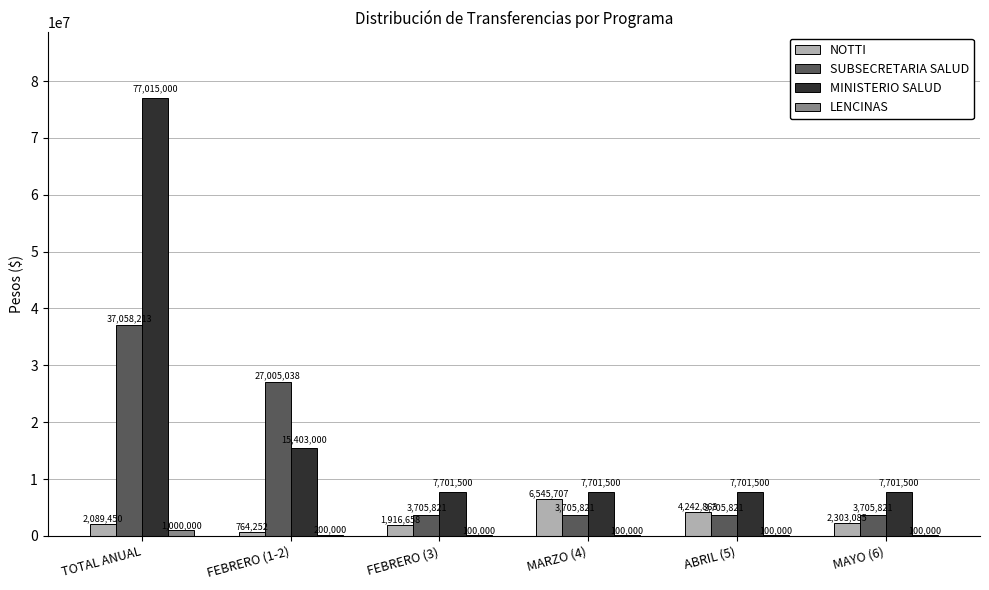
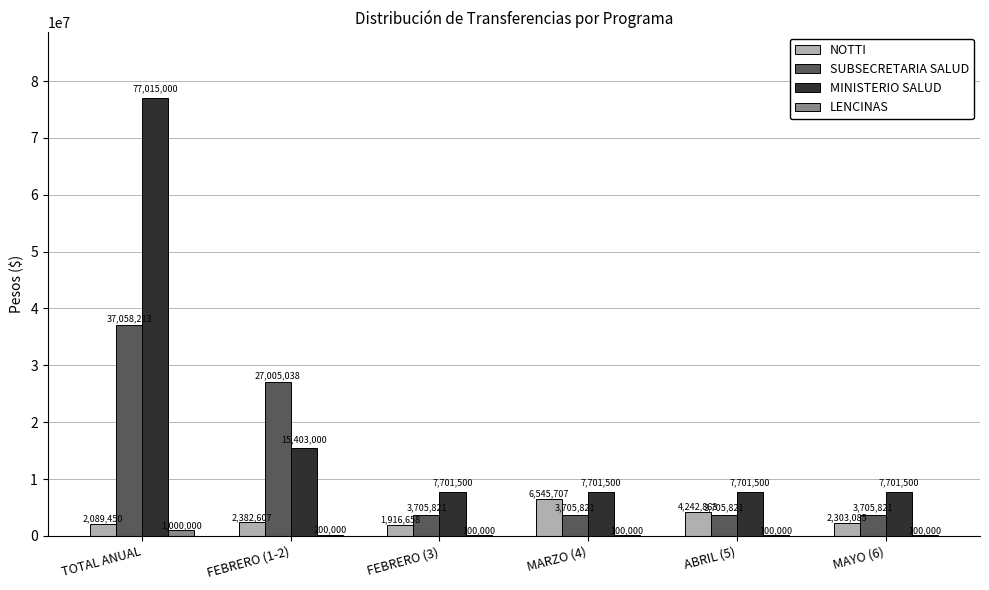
  {
    "NOTTI": {
      "TOTAL ANUAL": "2,089,450",
-     "FEBRERO (1-2)": "764,252",
+     "FEBRERO (1-2)": "2,382,607",
      "FEBRERO (3)": "1,916,658",
      "MARZO (4)": "6,545,707",
      "MAYO (6)": "2,303,085"
    },
    "SUBSECRETARIA SALUD": {
      "TOTAL ANUAL": "37,058,213",
      "FEBRERO (1-2)": "27,005,038",
      "FEBRERO (3)": "3,705,821",
      "MARZO (4)": "3,705,821",
      "MAYO (6)": "3,705,821"
    },
    "MINISTERIO SALUD": {
      "TOTAL ANUAL": "77,015,000",
      "FEBRERO (1-2)": "15,403,000",
      "FEBRERO (3)": "7,701,500",
      "MARZO (4)": "7,701,500",
      "ABRIL (5)": "7,701,500",
      "MAYO (6)": "7,701,500"
    },
    "LENCINAS": {
      "TOTAL ANUAL": "1,000,000",
      "FEBRERO (1-2)": "200,000",
      "FEBRERO (3)": "100,000",
      "MARZO (4)": "100,000",
      "ABRIL (5)": "100,000",
      "MAYO (6)": "100,000"
    }
  }
